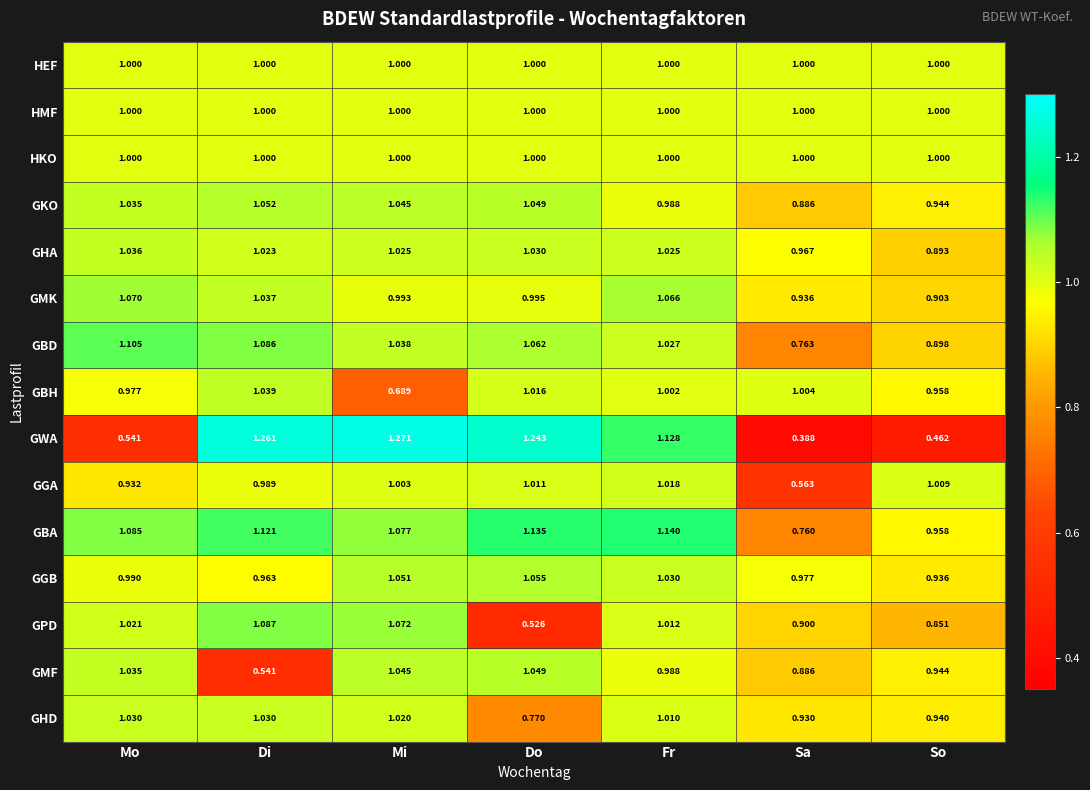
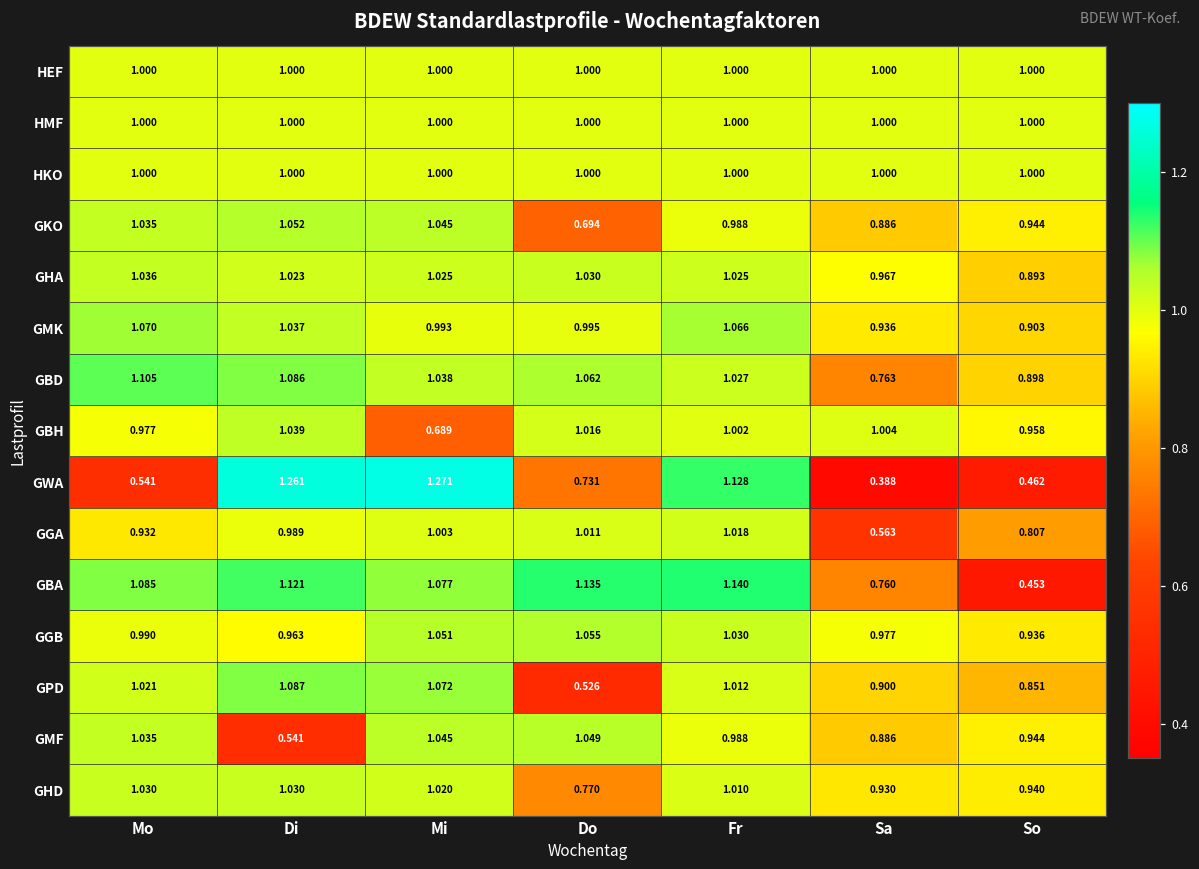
  {
    "HEF": {
      "Mo": 1.000,
      "Di": 1.000,
      "Mi": 1.000,
      "Do": 1.000,
      "Fr": 1.000,
      "Sa": 1.000,
      "So": 1.000
    },
    "HMF": {
      "Mo": 1.000,
      "Di": 1.000,
      "Mi": 1.000,
      "Do": 1.000,
      "Fr": 1.000,
      "Sa": 1.000,
      "So": 1.000
    },
    "HKO": {
      "Mo": 1.000,
      "Di": 1.000,
      "Mi": 1.000,
      "Do": 1.000,
      "Fr": 1.000,
      "Sa": 1.000,
      "So": 1.000
    },
    "GKO": {
      "Mo": 1.035,
      "Di": 1.052,
      "Mi": 1.045,
-     "Do": 1.049,
+     "Do": 0.694,
      "Fr": 0.988,
      "Sa": 0.886,
      "So": 0.944
    },
    "GHA": {
      "Mo": 1.036,
      "Di": 1.023,
      "Mi": 1.025,
      "Do": 1.030,
      "Fr": 1.025,
      "Sa": 0.967,
      "So": 0.893
    },
    "GMK": {
      "Mo": 1.070,
      "Di": 1.037,
      "Mi": 0.993,
      "Do": 0.995,
      "Fr": 1.066,
      "Sa": 0.936,
      "So": 0.903
    },
    "GBD": {
      "Mo": 1.105,
      "Di": 1.086,
      "Mi": 1.038,
      "Do": 1.062,
      "Fr": 1.027,
      "Sa": 0.763,
      "So": 0.898
    },
    "GBH": {
      "Mo": 0.977,
      "Di": 1.039,
      "Mi": 0.689,
      "Do": 1.016,
      "Fr": 1.002,
      "Sa": 1.004,
      "So": 0.958
    },
    "GWA": {
      "Mo": 0.541,
      "Di": 1.261,
      "Mi": 1.271,
-     "Do": 1.243,
+     "Do": 0.731,
      "Fr": 1.128,
      "Sa": 0.388,
      "So": 0.462
    },
    "GGA": {
      "Mo": 0.932,
      "Di": 0.989,
      "Mi": 1.003,
      "Do": 1.011,
      "Fr": 1.018,
      "Sa": 0.563,
-     "So": 1.009
+     "So": 0.807
    },
    "GBA": {
      "Mo": 1.085,
      "Di": 1.121,
      "Mi": 1.077,
      "Do": 1.135,
      "Fr": 1.140,
      "Sa": 0.760,
-     "So": 0.958
+     "So": 0.453
    },
    "GGB": {
      "Mo": 0.990,
      "Di": 0.963,
      "Mi": 1.051,
      "Do": 1.055,
      "Fr": 1.030,
      "Sa": 0.977,
      "So": 0.936
    },
    "GPD": {
      "Mo": 1.021,
      "Di": 1.087,
      "Mi": 1.072,
      "Do": 0.526,
      "Fr": 1.012,
      "Sa": 0.900,
      "So": 0.851
    },
    "GMF": {
      "Mo": 1.035,
      "Di": 0.541,
      "Mi": 1.045,
      "Do": 1.049,
      "Fr": 0.988,
      "Sa": 0.886,
      "So": 0.944
    },
    "GHD": {
      "Mo": 1.030,
      "Di": 1.030,
      "Mi": 1.020,
      "Do": 0.770,
      "Fr": 1.010,
      "Sa": 0.930,
      "So": 0.940
    }
  }
